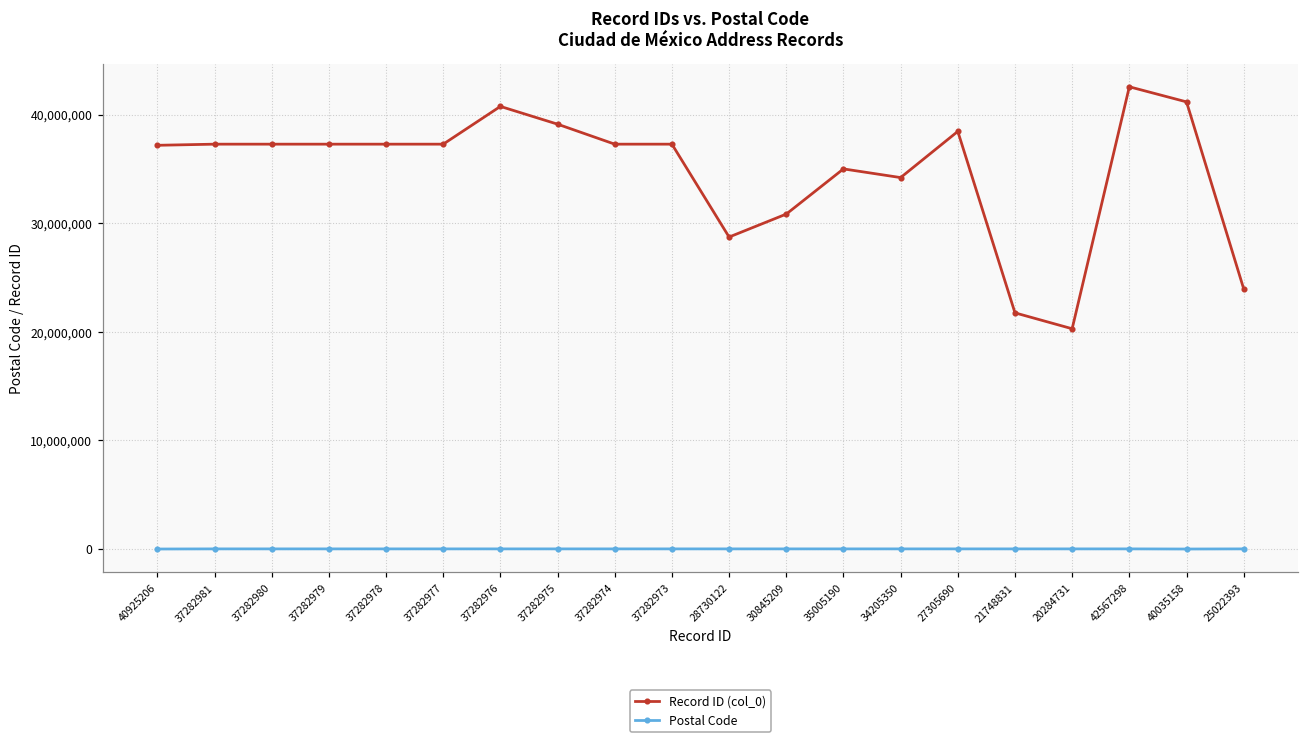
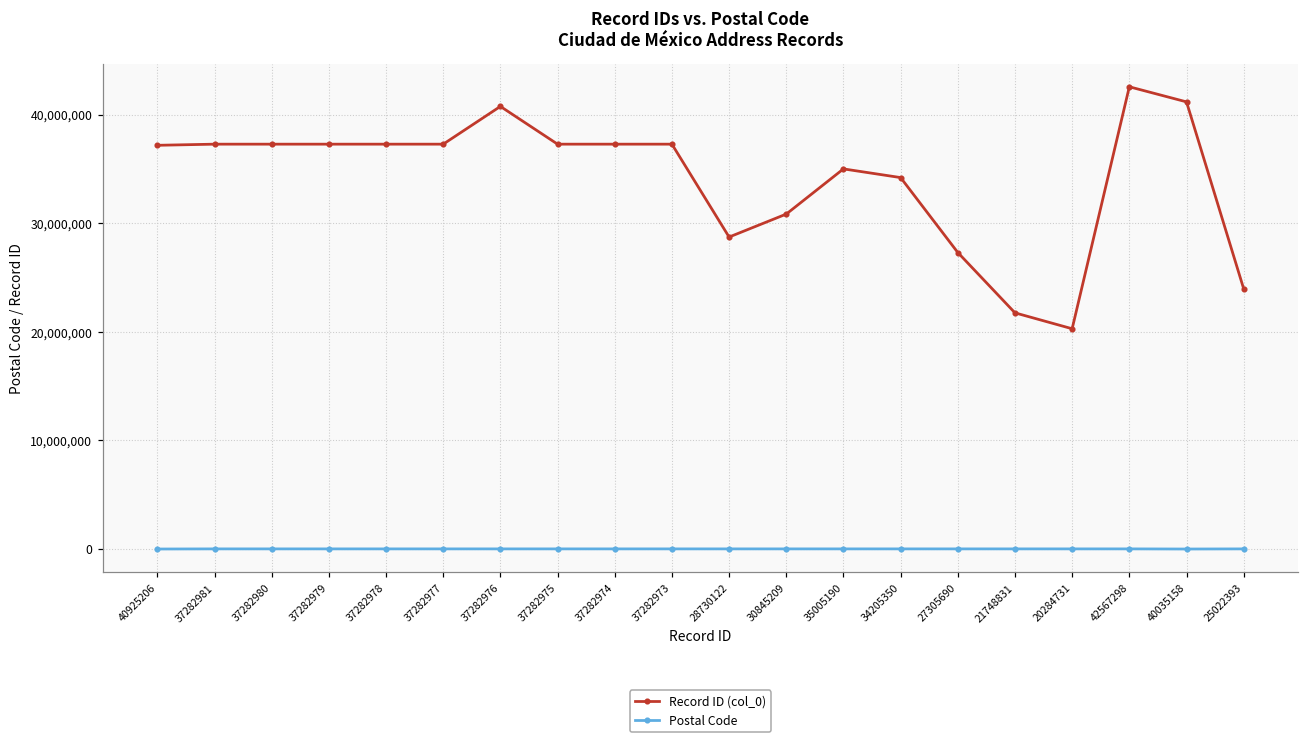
  {
    "Record ID (col_0)": {
      "40925206": "37,000,000",
      "37282981": "37,000,000",
      "37282980": "37,000,000",
      "37282979": "37,000,000",
      "37282978": "37,000,000",
      "37282977": "37,000,000",
      "37282976": "41,000,000",
-     "37282975": "39,000,000",
+     "37282975": "37,000,000",
      "37282974": "37,000,000",
      "37282973": "37,000,000",
      "28730122": "29,000,000",
      "30845209": "31,000,000",
      "35005190": "35,000,000",
      "34205350": "34,000,000",
-     "27305690": "38,000,000",
+     "27305690": "27,000,000",
      "21748831": "22,000,000",
      "20284731": "20,000,000",
      "42567298": "43,000,000",
      "40035158": "41,000,000",
      "25022393": "24,000,000"
    },
    "Postal Code": {
      "40925206": "0",
      "37282981": "0",
      "37282980": "0",
      "37282979": "0",
      "37282978": "0",
      "37282977": "0",
      "37282976": "0",
      "37282975": "0",
      "37282974": "0",
      "37282973": "0",
      "28730122": "0",
      "30845209": "0",
      "35005190": "0",
      "34205350": "0",
      "27305690": "0",
      "21748831": "0",
      "20284731": "0",
      "42567298": "0",
      "40035158": "0",
      "25022393": "0"
    }
  }
